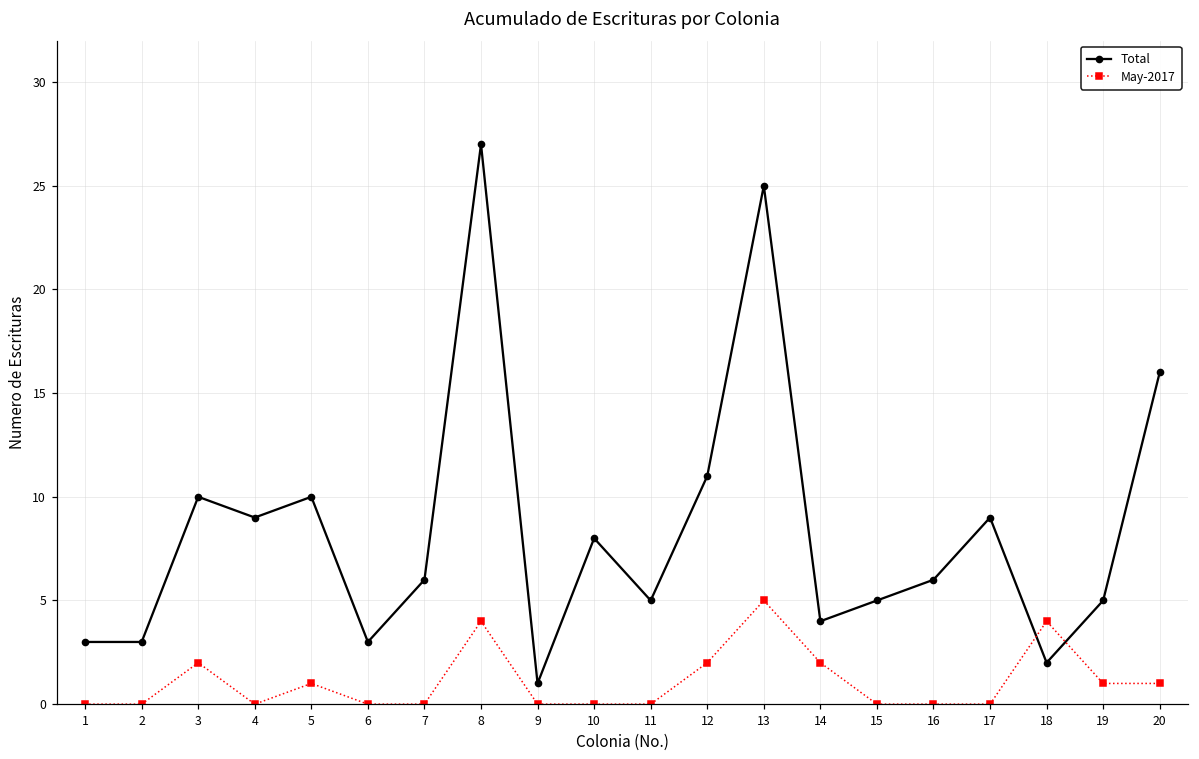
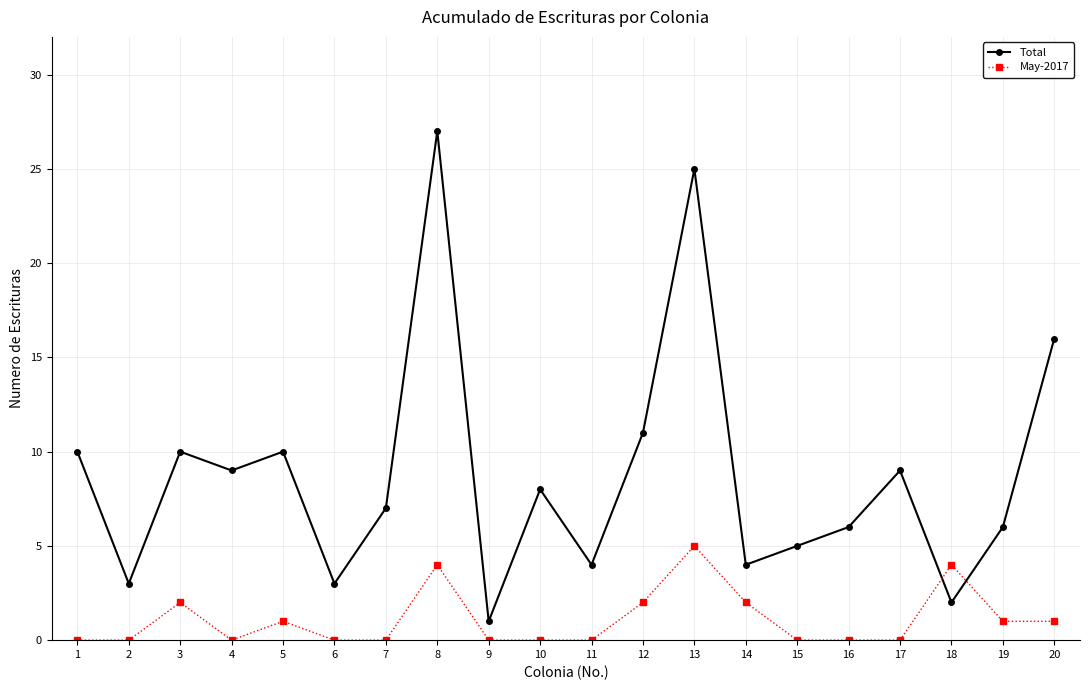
  {
    "Total": {
-     "1": 3,
+     "1": 10,
      "2": 3,
      "3": 10,
      "4": 9,
      "5": 10,
      "6": 3,
-     "7": 6,
+     "7": 7,
      "8": 27,
      "9": 1,
      "10": 8,
-     "11": 5,
+     "11": 4,
      "12": 11,
      "13": 25,
      "14": 4,
      "15": 5,
      "16": 6,
      "17": 9,
      "18": 2,
-     "19": 5,
+     "19": 6,
      "20": 16
    },
    "May-2017": {
      "1": 0,
      "2": 0,
      "3": 2,
      "4": 0,
      "5": 1,
      "6": 0,
      "7": 0,
      "8": 4,
      "9": 0,
      "10": 0,
      "11": 0,
      "12": 2,
      "13": 5,
      "14": 2,
      "15": 0,
      "16": 0,
      "17": 0,
      "18": 4,
      "19": 1,
      "20": 1
    }
  }
